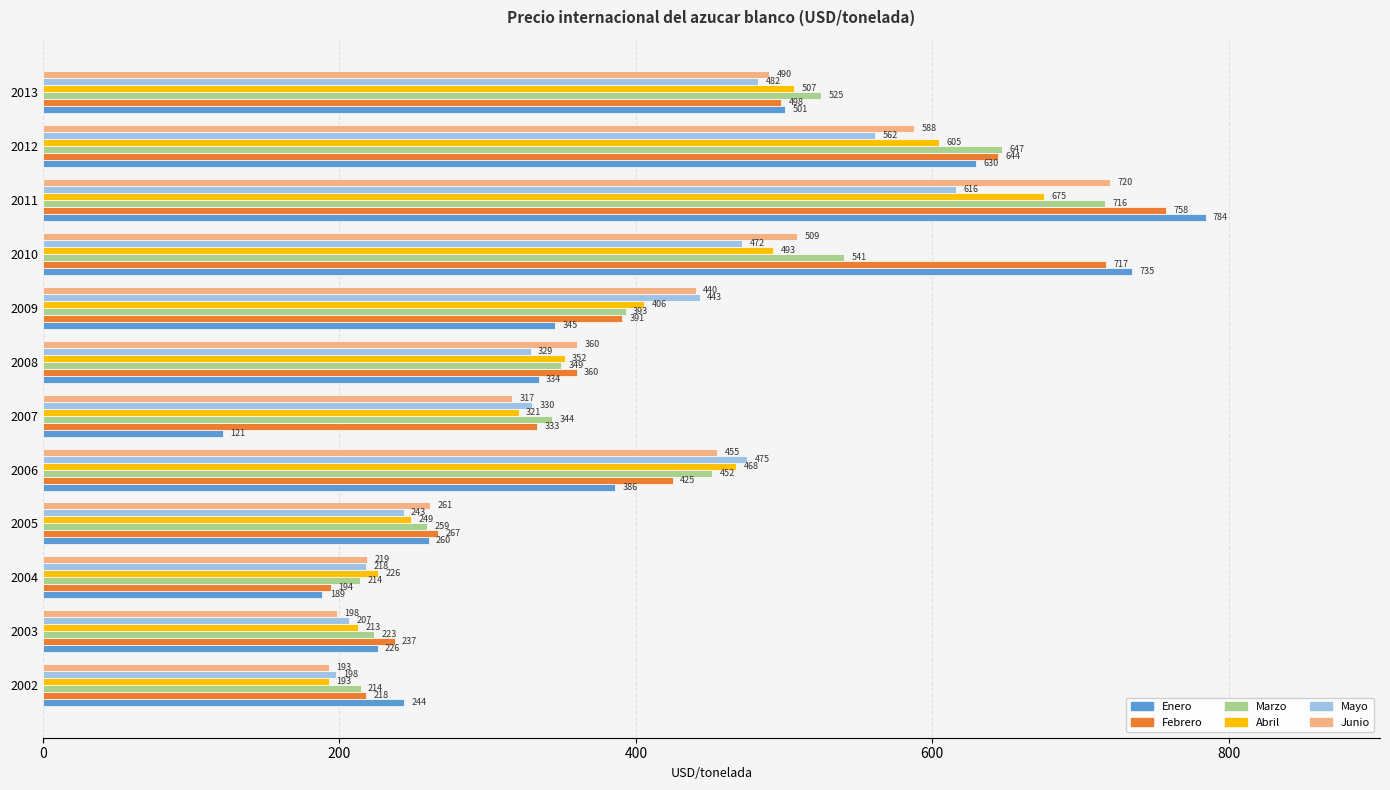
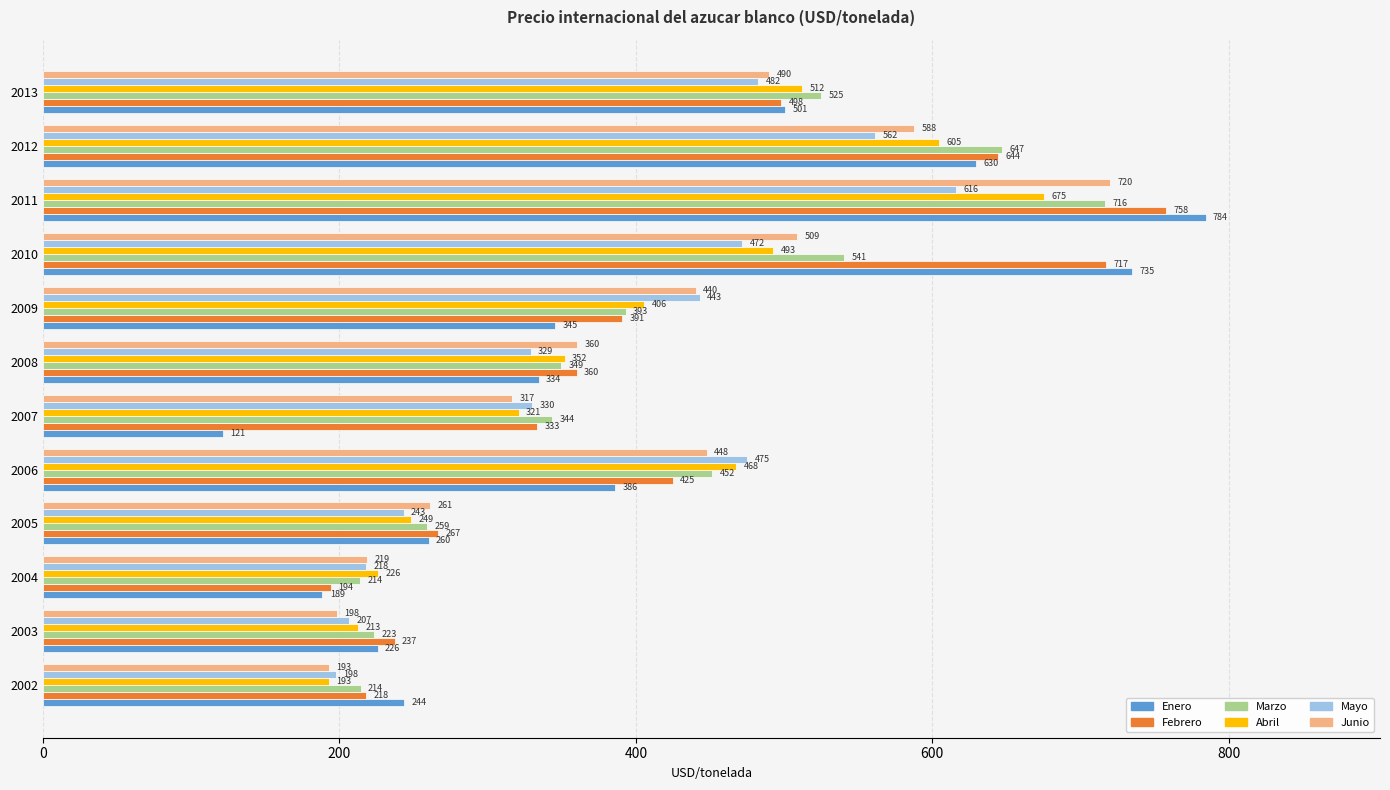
  {
    "Enero": {
      "2012": 630,
      "2011": 784,
      "2010": 735,
      "2009": 345,
      "2008": 334,
      "2007": 121,
      "2006": 386,
      "2005": 260,
      "2004": 189,
      "2003": 226,
      "2002": 244
    },
    "Febrero": {
      "2011": 758,
      "2010": 717,
      "2008": 360,
      "2007": 333,
      "2006": 425,
      "2005": 267,
      "2004": 194,
      "2003": 237,
      "2002": 218
    },
    "Marzo": {
      "2013": 525,
      "2011": 716,
      "2010": 541,
      "2007": 344,
      "2006": 452,
      "2005": 259,
      "2004": 214,
      "2003": 223,
      "2002": 214
    },
    "Abril": {
-     "2013": 507,
+     "2013": 512,
      "2012": 605,
      "2011": 675,
      "2010": 493,
      "2009": 406,
      "2007": 321,
      "2006": 468,
      "2005": 249,
      "2004": 226,
      "2003": 213,
      "2002": 193
    },
    "Mayo": {
      "2013": 482,
      "2012": 562,
      "2011": 616,
      "2010": 472,
      "2008": 329,
      "2007": 330,
      "2006": 475,
      "2005": 243,
      "2003": 207,
      "2002": 198
    },
    "Junio": {
      "2013": 490,
      "2012": 588,
      "2011": 720,
      "2010": 509,
      "2008": 360,
      "2007": 317,
-     "2006": 455,
+     "2006": 448,
      "2005": 261,
      "2003": 198,
      "2002": 193
    }
  }
